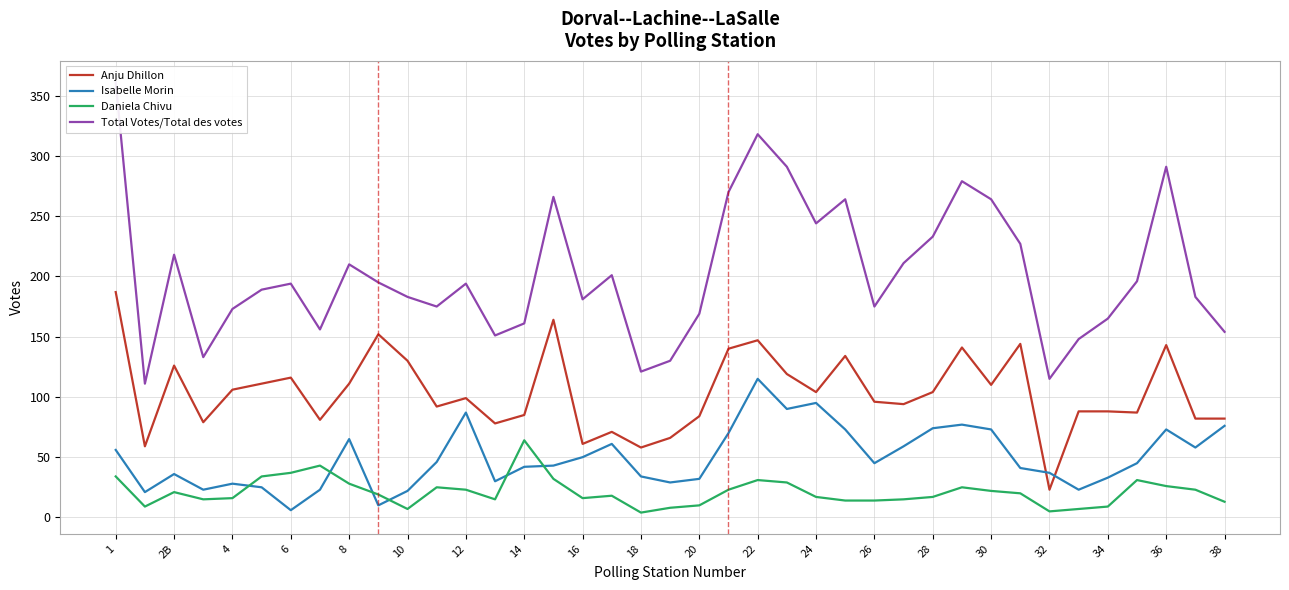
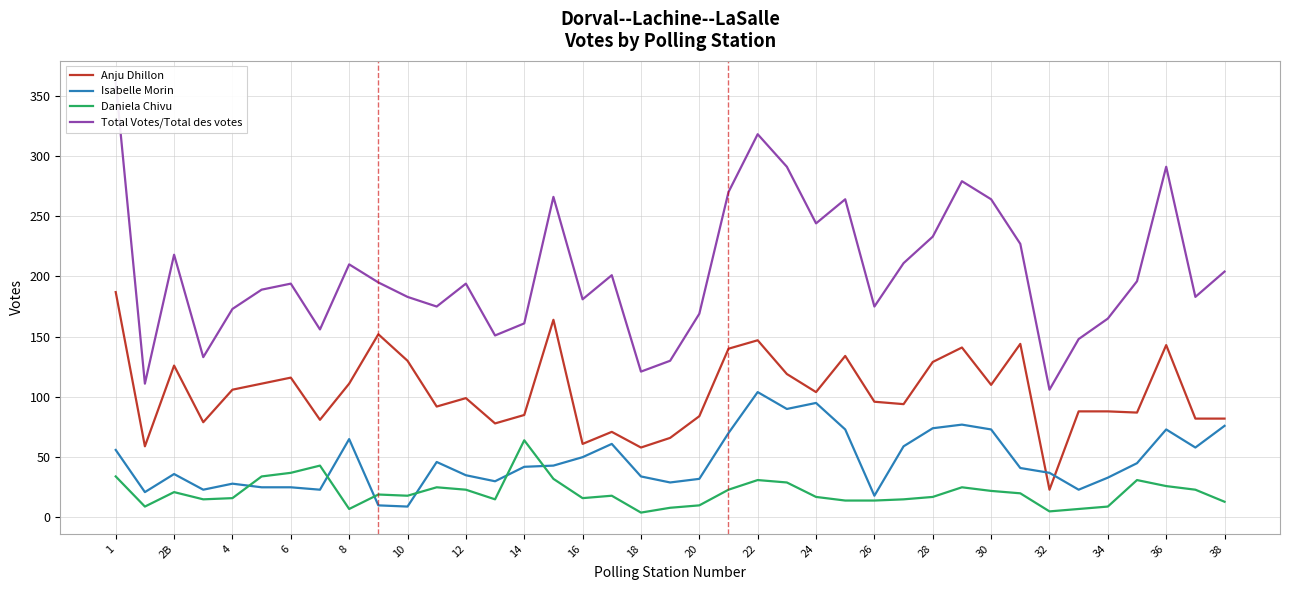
  {
    "Anju Dhillon": {
      "1": 187,
      "2B": 126,
      "4": 106,
      "6": 116,
      "8": 111,
      "10": 130,
      "12": 99,
      "14": 85,
      "16": 61,
      "18": 58,
      "20": 84,
      "22": 147,
      "24": 104,
      "26": 96,
-     "28": 104,
+     "28": 129,
      "30": 110,
      "32": 23,
      "34": 88,
      "36": 143,
      "38": 82
    },
    "Isabelle Morin": {
      "1": 56,
      "2B": 36,
      "4": 28,
-     "6": 6,
+     "6": 25,
      "8": 65,
-     "10": 22,
-     "12": 87,
+     "10": 9,
+     "12": 35,
      "14": 42,
      "16": 50,
      "18": 34,
      "20": 32,
-     "22": 115,
+     "22": 104,
      "24": 95,
-     "26": 45,
+     "26": 18,
      "28": 74,
      "30": 73,
      "32": 37,
      "34": 33,
      "36": 73,
      "38": 76
    },
    "Daniela Chivu": {
      "1": 34,
      "2B": 21,
      "4": 16,
      "6": 37,
-     "8": 28,
-     "10": 7,
+     "8": 7,
+     "10": 18,
      "12": 23,
      "14": 64,
      "16": 16,
      "18": 4,
      "20": 10,
      "22": 31,
      "24": 17,
      "26": 14,
      "28": 17,
      "30": 22,
      "32": 5,
      "34": 9,
      "36": 26,
      "38": 13
    },
    "Total Votes/Total des votes": {
      "2B": 218,
      "4": 173,
      "6": 194,
      "8": 210,
      "10": 183,
      "12": 194,
      "14": 161,
      "16": 181,
      "18": 121,
      "20": 169,
      "22": 318,
      "24": 244,
      "26": 175,
      "28": 233,
      "30": 264,
-     "32": 115,
+     "32": 106,
      "34": 165,
      "36": 291,
-     "38": 154
+     "38": 204
    }
  }
